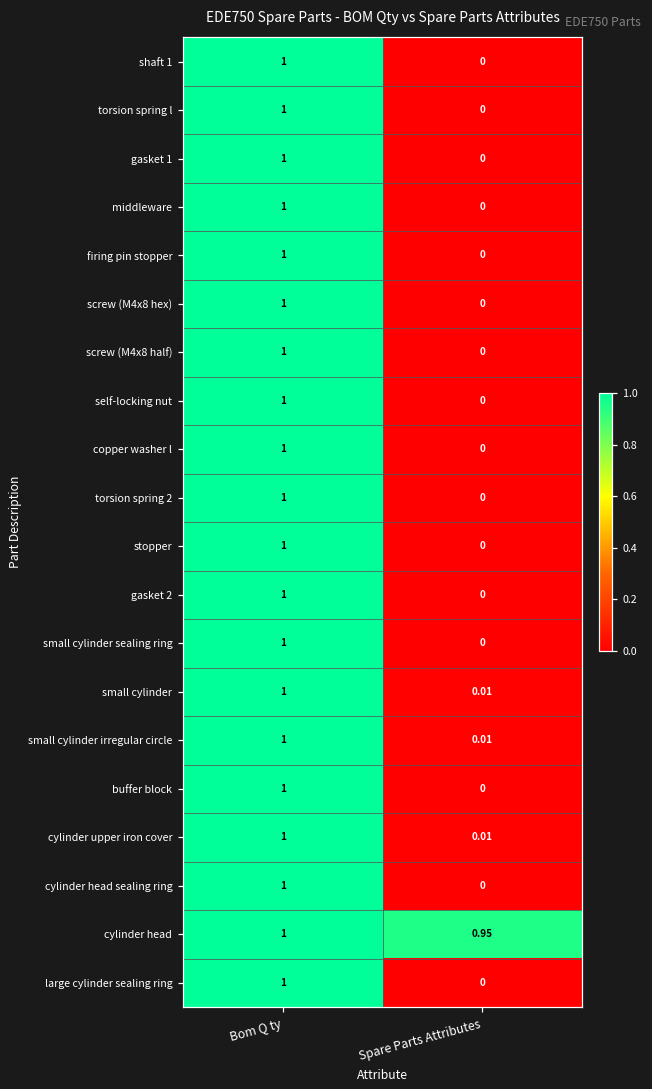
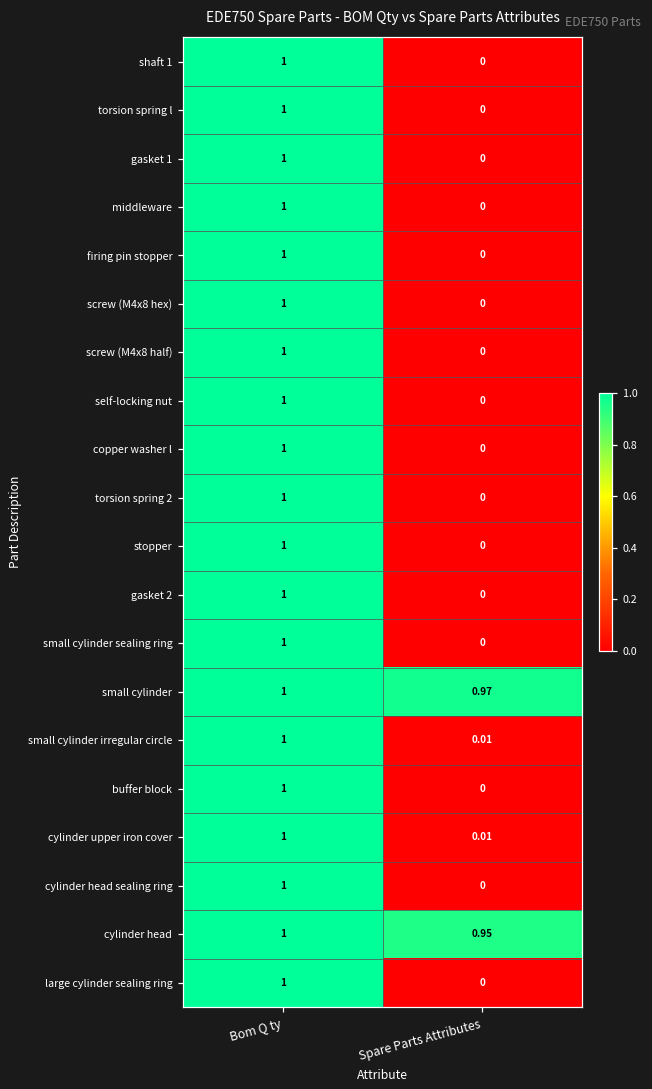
  {
    "shaft 1": {
      "Bom Q ty": 1,
      "Spare Parts Attributes": 0
    },
    "torsion spring l": {
      "Bom Q ty": 1,
      "Spare Parts Attributes": 0
    },
    "gasket 1": {
      "Bom Q ty": 1,
      "Spare Parts Attributes": 0
    },
    "middleware": {
      "Bom Q ty": 1,
      "Spare Parts Attributes": 0
    },
    "firing pin stopper": {
      "Bom Q ty": 1,
      "Spare Parts Attributes": 0
    },
    "screw (M4x8 hex)": {
      "Bom Q ty": 1,
      "Spare Parts Attributes": 0
    },
    "screw (M4x8 half)": {
      "Bom Q ty": 1,
      "Spare Parts Attributes": 0
    },
    "self-locking nut": {
      "Bom Q ty": 1,
      "Spare Parts Attributes": 0
    },
    "copper washer l": {
      "Bom Q ty": 1,
      "Spare Parts Attributes": 0
    },
    "torsion spring 2": {
      "Bom Q ty": 1,
      "Spare Parts Attributes": 0
    },
    "stopper": {
      "Bom Q ty": 1,
      "Spare Parts Attributes": 0
    },
    "gasket 2": {
      "Bom Q ty": 1,
      "Spare Parts Attributes": 0
    },
    "small cylinder sealing ring": {
      "Bom Q ty": 1,
      "Spare Parts Attributes": 0
    },
    "small cylinder": {
      "Bom Q ty": 1,
-     "Spare Parts Attributes": 0.01
+     "Spare Parts Attributes": 0.97
    },
    "small cylinder irregular circle": {
      "Bom Q ty": 1,
      "Spare Parts Attributes": 0.01
    },
    "buffer block": {
      "Bom Q ty": 1,
      "Spare Parts Attributes": 0
    },
    "cylinder upper iron cover": {
      "Bom Q ty": 1,
      "Spare Parts Attributes": 0.01
    },
    "cylinder head sealing ring": {
      "Bom Q ty": 1,
      "Spare Parts Attributes": 0
    },
    "cylinder head": {
      "Bom Q ty": 1,
      "Spare Parts Attributes": 0.95
    },
    "large cylinder sealing ring": {
      "Bom Q ty": 1,
      "Spare Parts Attributes": 0
    }
  }
